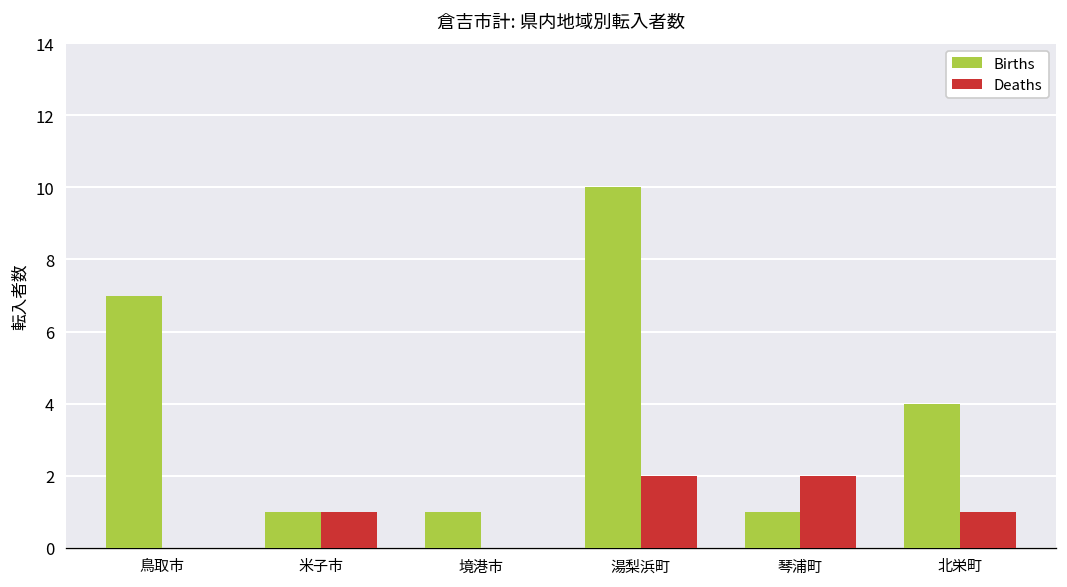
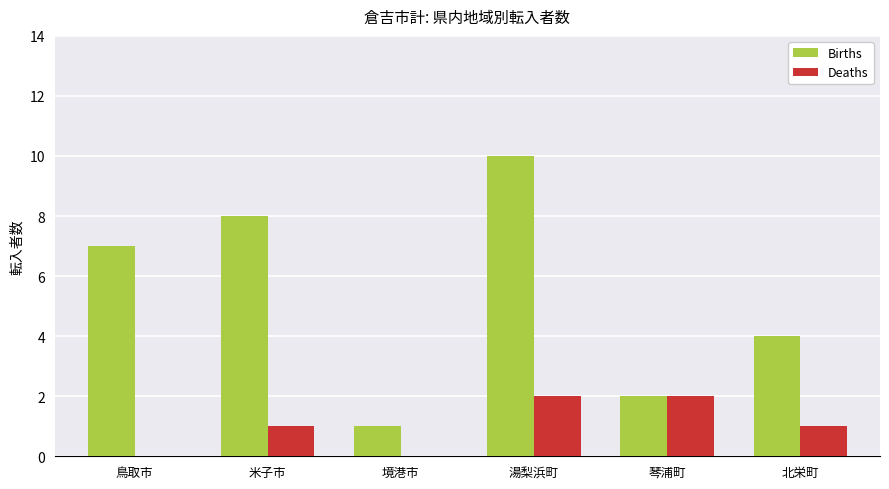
  {
    "Births": {
      "鳥取市": 7,
-     "米子市": 1,
+     "米子市": 8,
      "境港市": 1,
      "湯梨浜町": 10,
-     "琴浦町": 1,
+     "琴浦町": 2,
      "北栄町": 4
    },
    "Deaths": {
      "鳥取市": 0,
      "米子市": 1,
      "境港市": 0,
      "湯梨浜町": 2,
      "琴浦町": 2,
      "北栄町": 1
    }
  }
